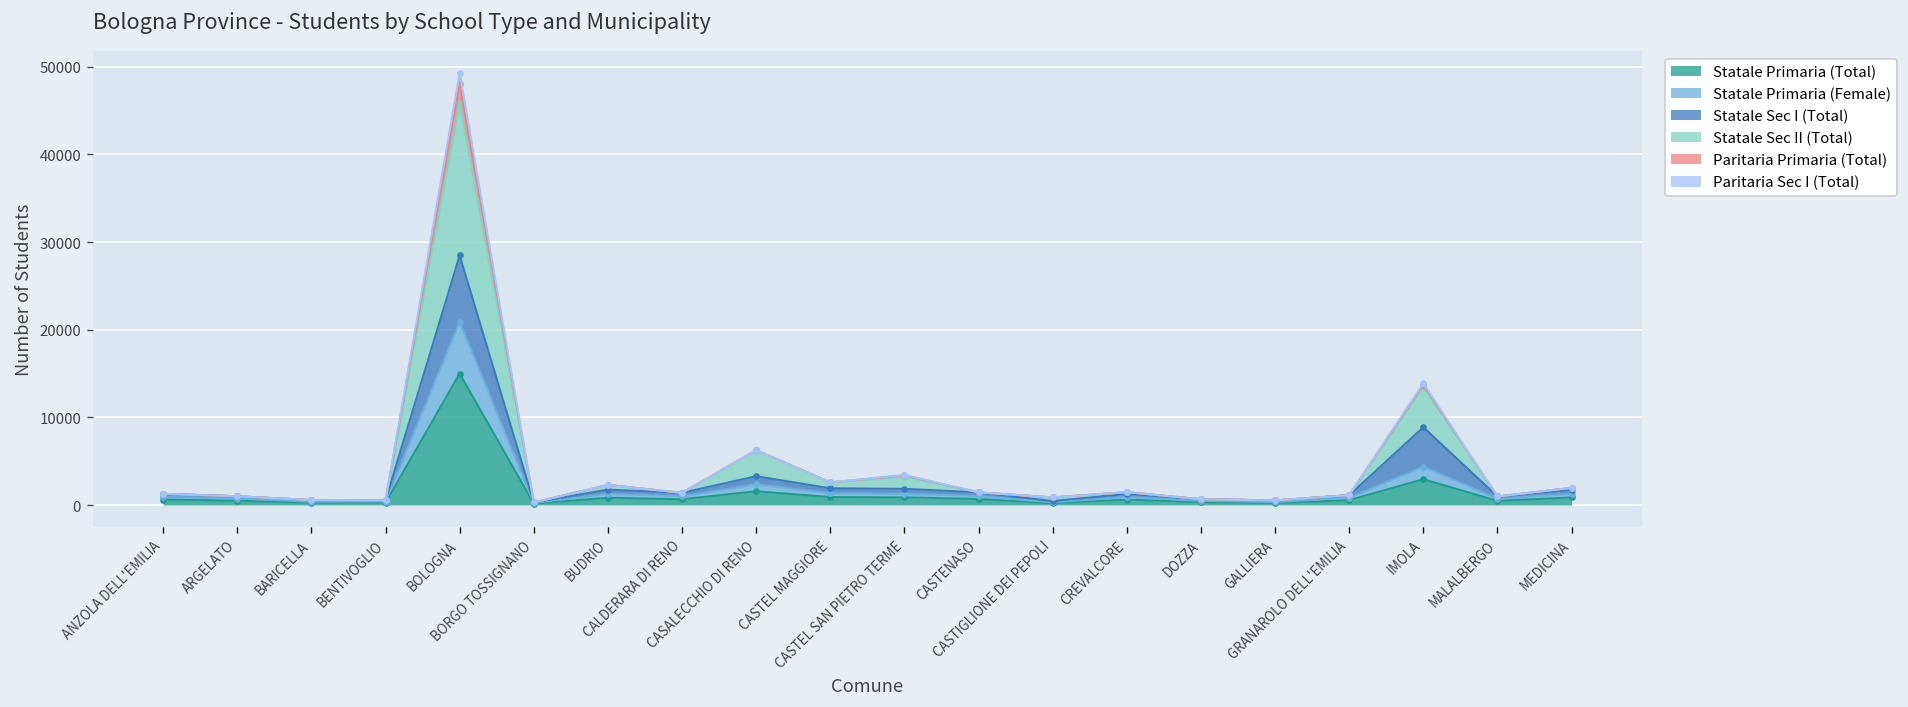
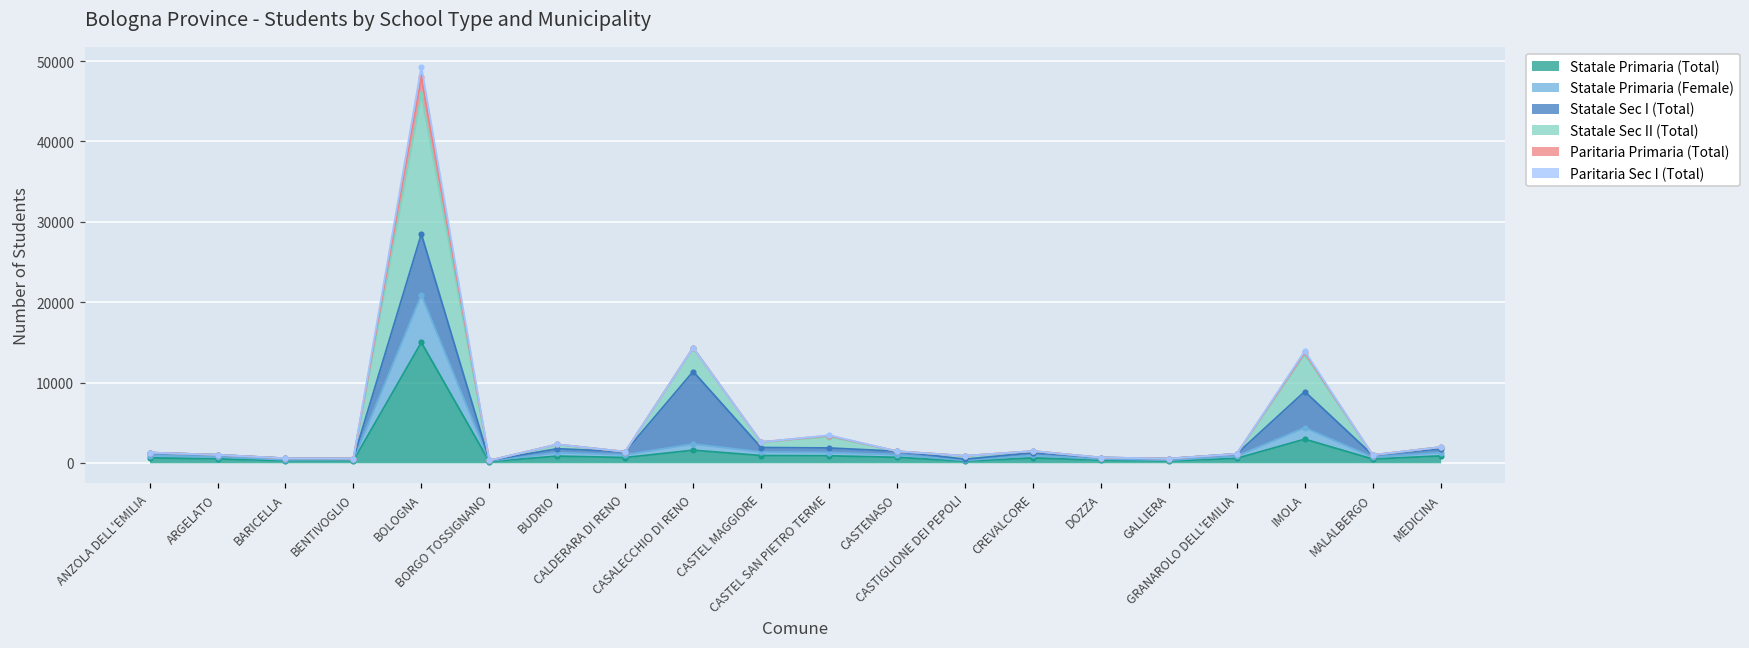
  {
    "Statale Primaria (Total)": {
      "BOLOGNA": 15000,
      "BUDRIO": 1000,
      "CASALECCHIO DI RENO": 2000,
      "CASTEL MAGGIORE": 1000,
      "CASTEL SAN PIETRO TERME": 1000,
      "IMOLA": 3000,
      "MEDICINA": 1000
    },
    "Statale Sec I (Total)": {
      "BOLOGNA": 8000,
      "BUDRIO": 0,
-     "CASALECCHIO DI RENO": 1000,
+     "CASALECCHIO DI RENO": 9000,
      "CASTEL MAGGIORE": 1000,
      "CASTEL SAN PIETRO TERME": 1000,
      "IMOLA": 4000
    },
    "Paritaria Primaria (Total)": {
      "BOLOGNA": 2000
    },
    "Paritaria Sec I (Total)": {
      "BOLOGNA": 1000
    }
  }
